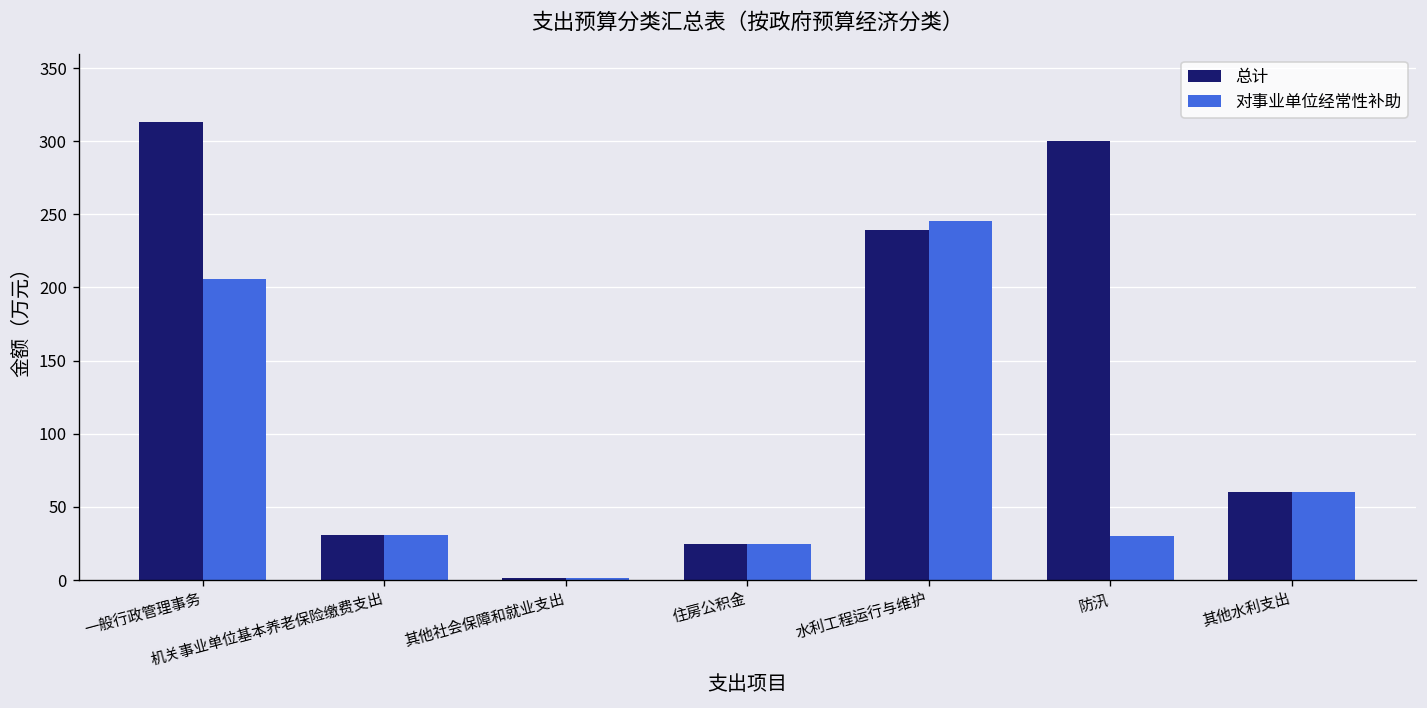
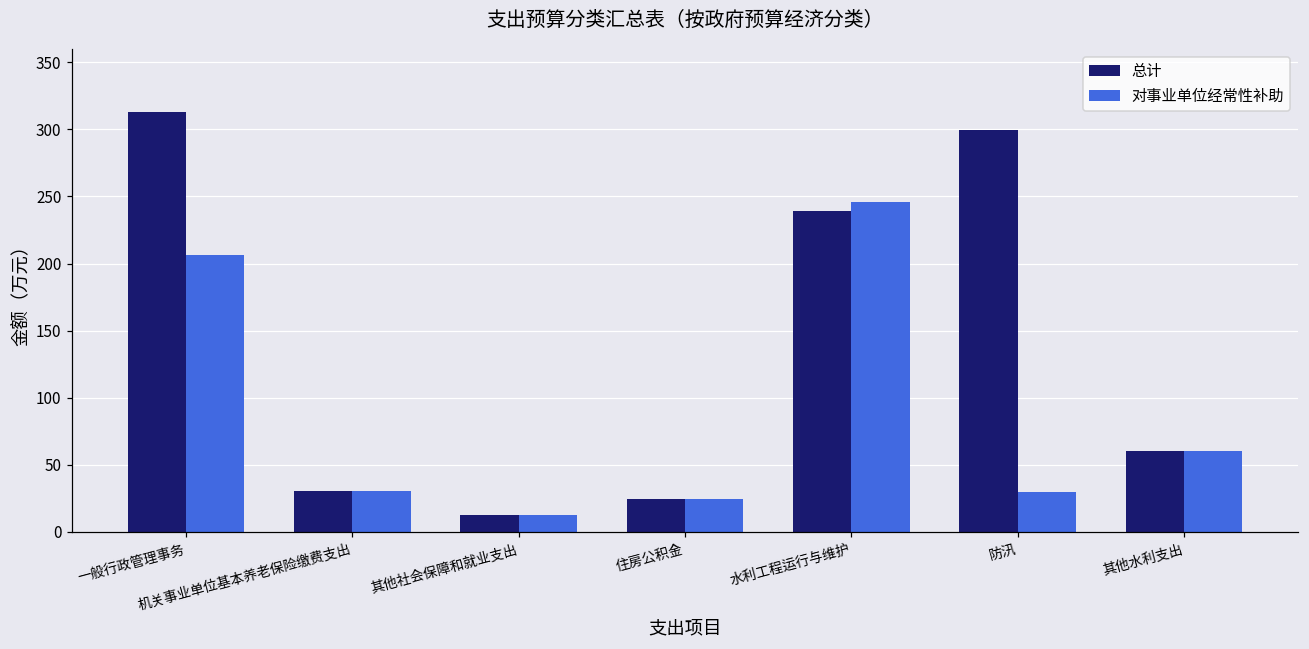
  {
    "总计": {
      "一般行政管理事务": 313,
      "机关事业单位基本养老保险缴费支出": 31,
-     "其他社会保障和就业支出": 2,
+     "其他社会保障和就业支出": 12,
      "住房公积金": 24,
      "水利工程运行与维护": 239,
      "防汛": 300,
      "其他水利支出": 60
    },
    "对事业单位经常性补助": {
      "一般行政管理事务": 206,
      "机关事业单位基本养老保险缴费支出": 31,
-     "其他社会保障和就业支出": 2,
+     "其他社会保障和就业支出": 13,
      "住房公积金": 24,
      "水利工程运行与维护": 246,
      "防汛": 30,
      "其他水利支出": 60
    }
  }
